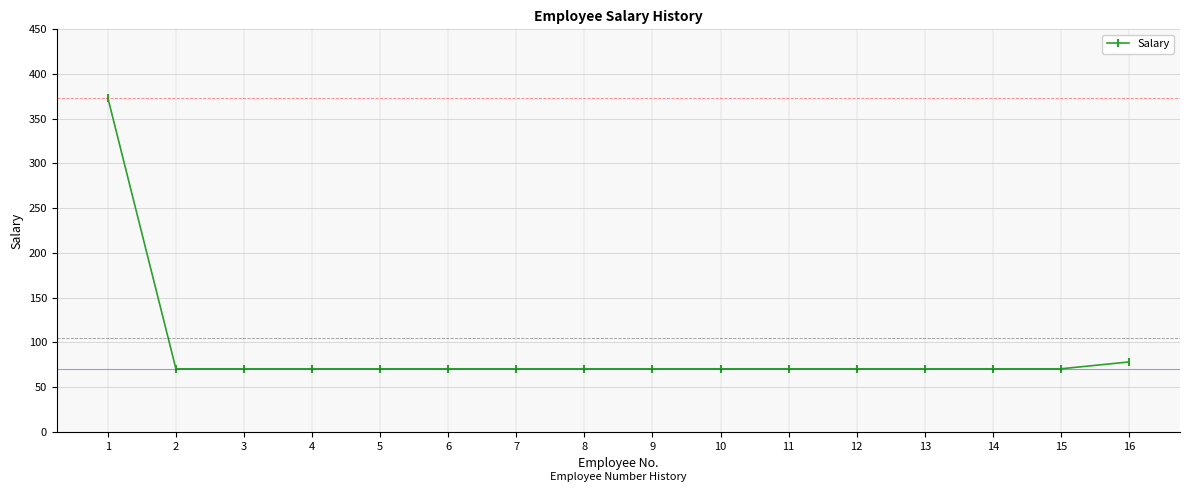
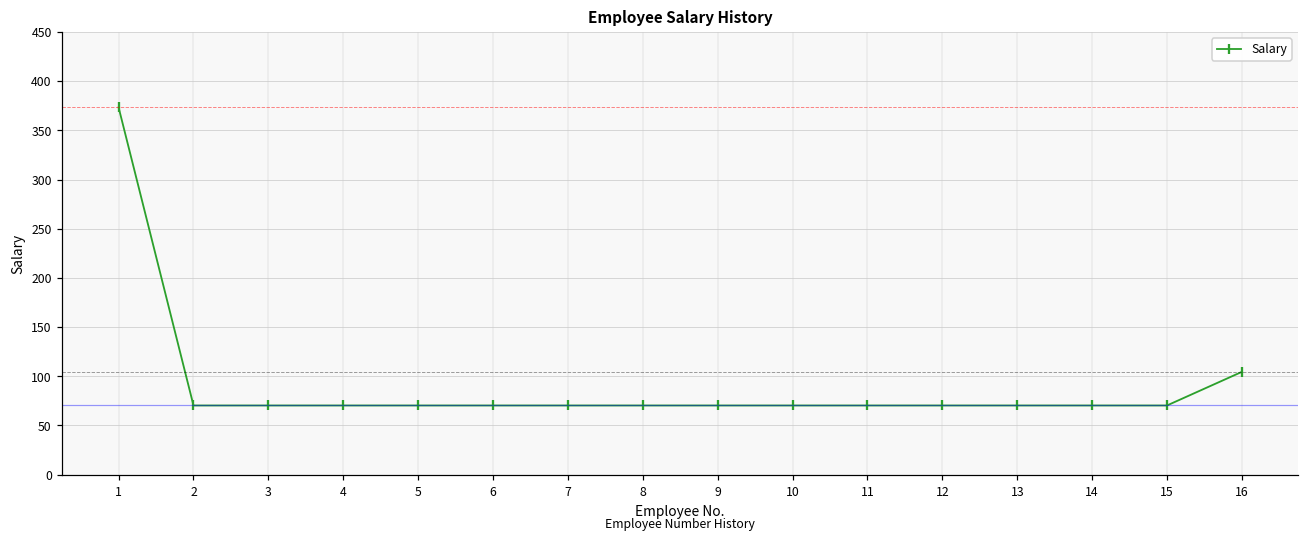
  {
    "1": 370,
    "2": 70,
    "3": 70,
    "4": 70,
    "5": 70,
    "6": 70,
    "7": 70,
    "8": 70,
    "9": 70,
    "10": 70,
    "11": 70,
    "12": 70,
    "13": 70,
    "14": 70,
    "15": 70,
-   "16": 80
+   "16": 100
  }
